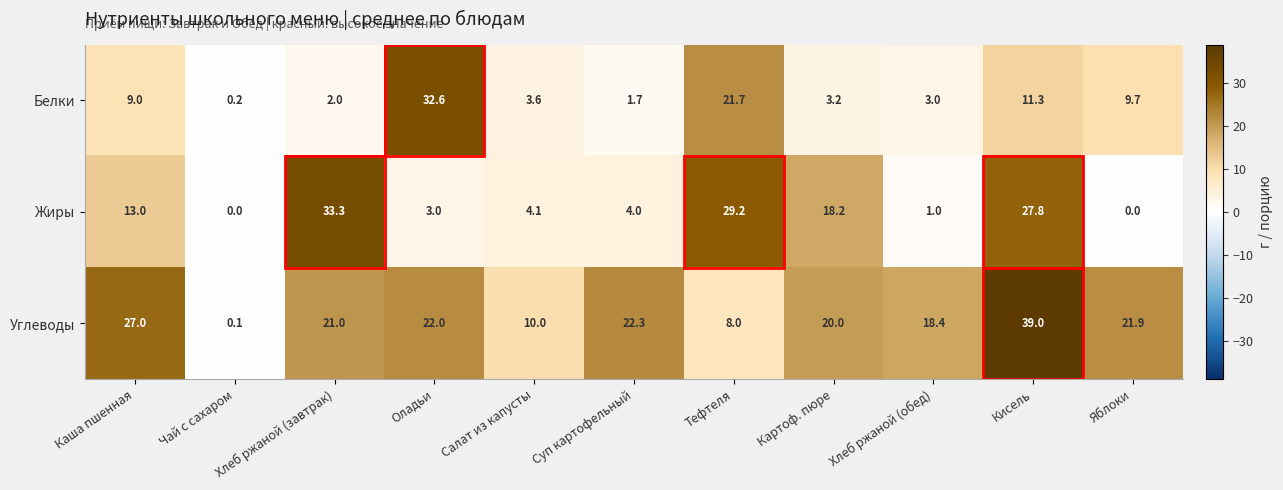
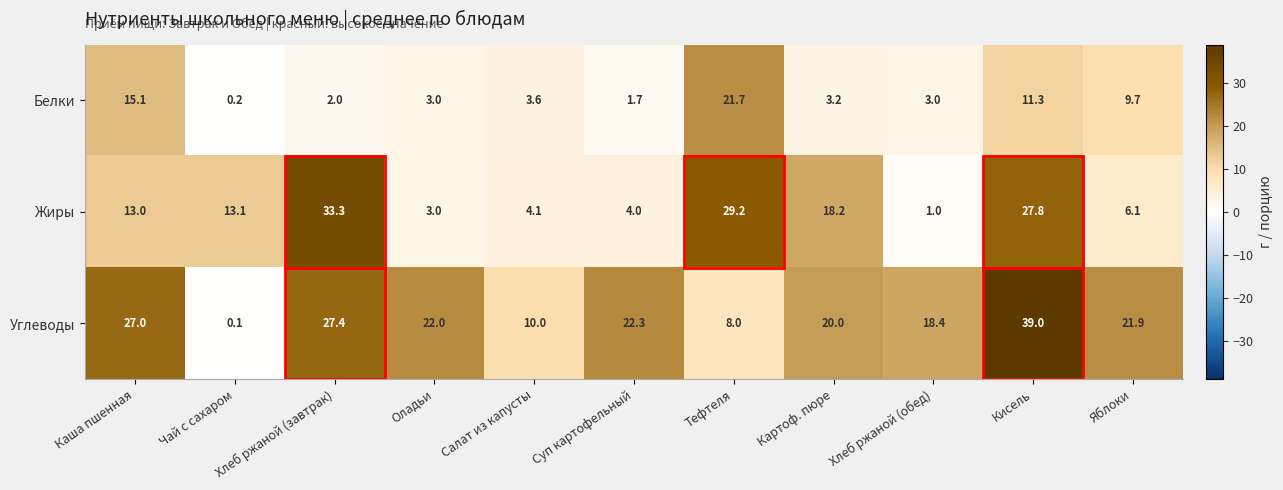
  {
    "Белки": {
-     "Каша пшенная": 9.0,
+     "Каша пшенная": 15.1,
      "Чай с сахаром": 0.2,
      "Хлеб ржаной (завтрак)": 2.0,
-     "Оладьи": 32.6,
+     "Оладьи": 3.0,
      "Салат из капусты": 3.6,
      "Суп картофельный": 1.7,
      "Тефтеля": 21.7,
      "Картоф. пюре": 3.2,
      "Хлеб ржаной (обед)": 3.0,
      "Кисель": 11.3,
      "Яблоки": 9.7
    },
    "Жиры": {
      "Каша пшенная": 13.0,
-     "Чай с сахаром": 0.0,
+     "Чай с сахаром": 13.1,
      "Хлеб ржаной (завтрак)": 33.3,
      "Оладьи": 3.0,
      "Салат из капусты": 4.1,
      "Суп картофельный": 4.0,
      "Тефтеля": 29.2,
      "Картоф. пюре": 18.2,
      "Хлеб ржаной (обед)": 1.0,
      "Кисель": 27.8,
-     "Яблоки": 0.0
+     "Яблоки": 6.1
    },
    "Углеводы": {
      "Каша пшенная": 27.0,
      "Чай с сахаром": 0.1,
-     "Хлеб ржаной (завтрак)": 21.0,
+     "Хлеб ржаной (завтрак)": 27.4,
      "Оладьи": 22.0,
      "Салат из капусты": 10.0,
      "Суп картофельный": 22.3,
      "Тефтеля": 8.0,
      "Картоф. пюре": 20.0,
      "Хлеб ржаной (обед)": 18.4,
      "Кисель": 39.0,
      "Яблоки": 21.9
    }
  }
